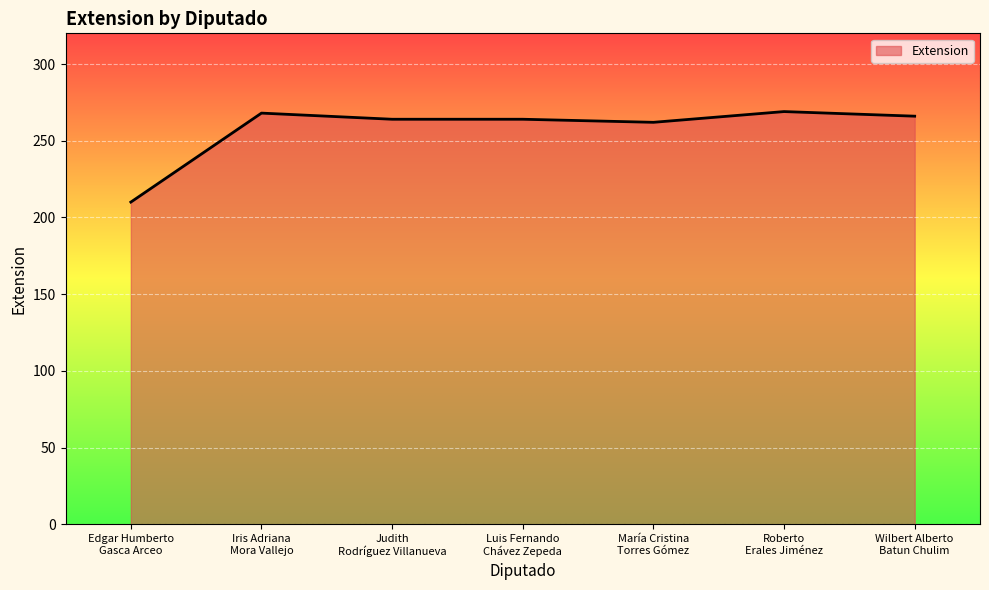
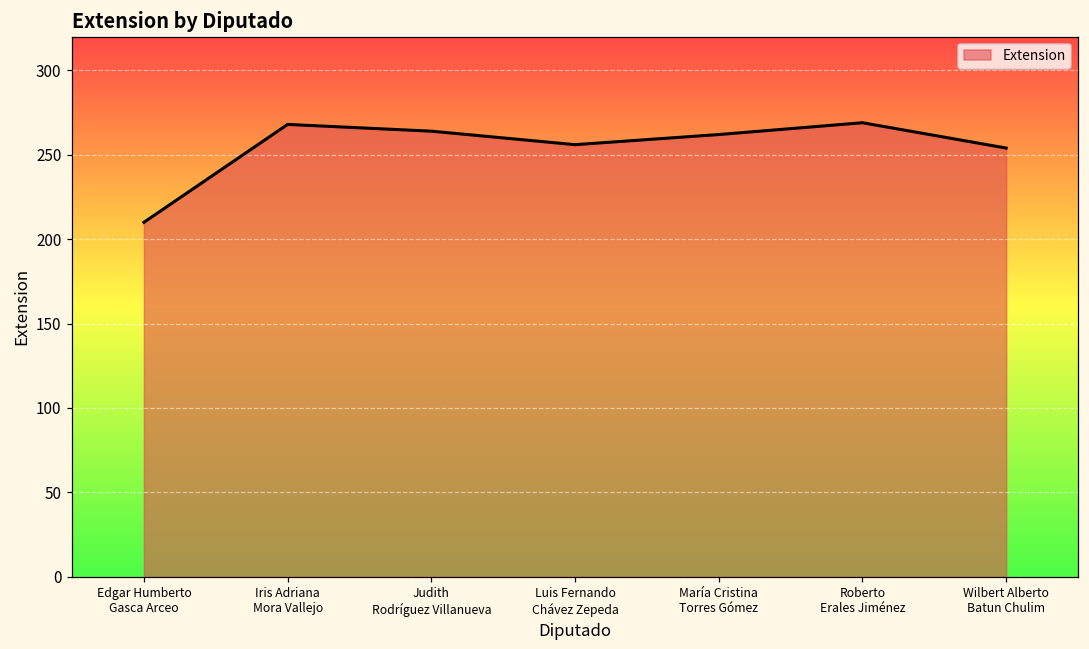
  {
    "Edgar Humberto Gasca Arceo": 210,
    "Iris Adriana Mora Vallejo": 268,
    "Judith Rodríguez Villanueva": 264,
-   "Luis Fernando Chávez Zepeda": 264,
+   "Luis Fernando Chávez Zepeda": 256,
    "María Cristina Torres Gómez": 262,
    "Roberto Erales Jiménez": 269,
-   "Wilbert Alberto Batun Chulim": 266
+   "Wilbert Alberto Batun Chulim": 254
  }
